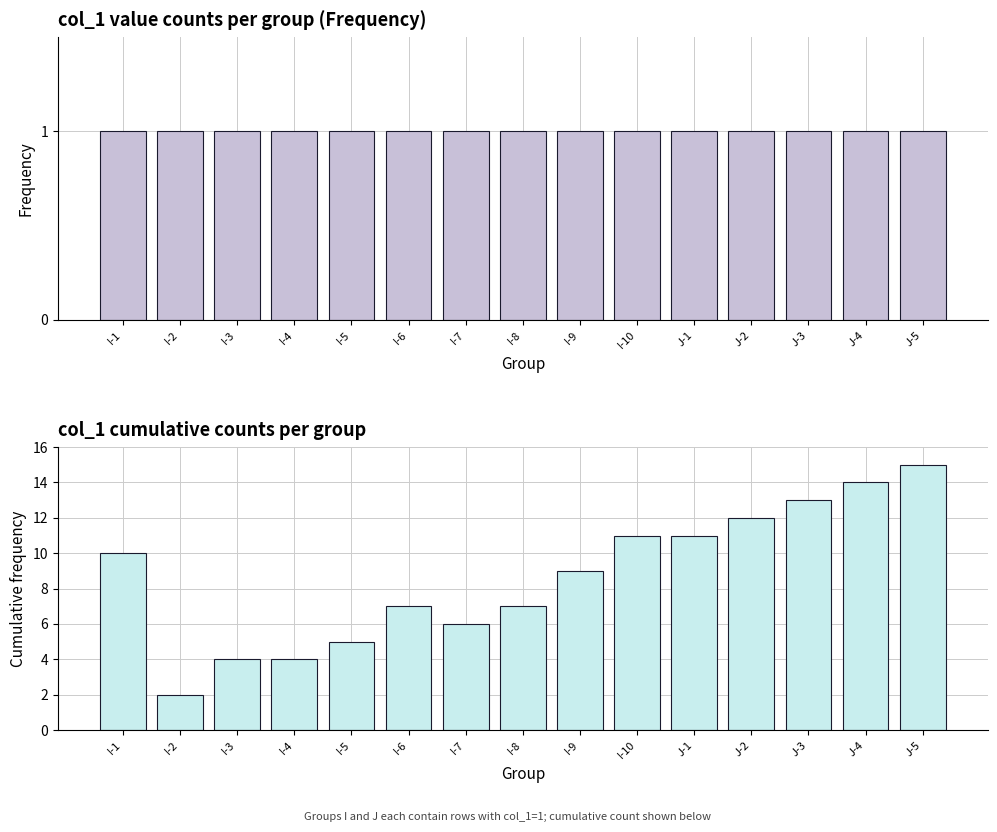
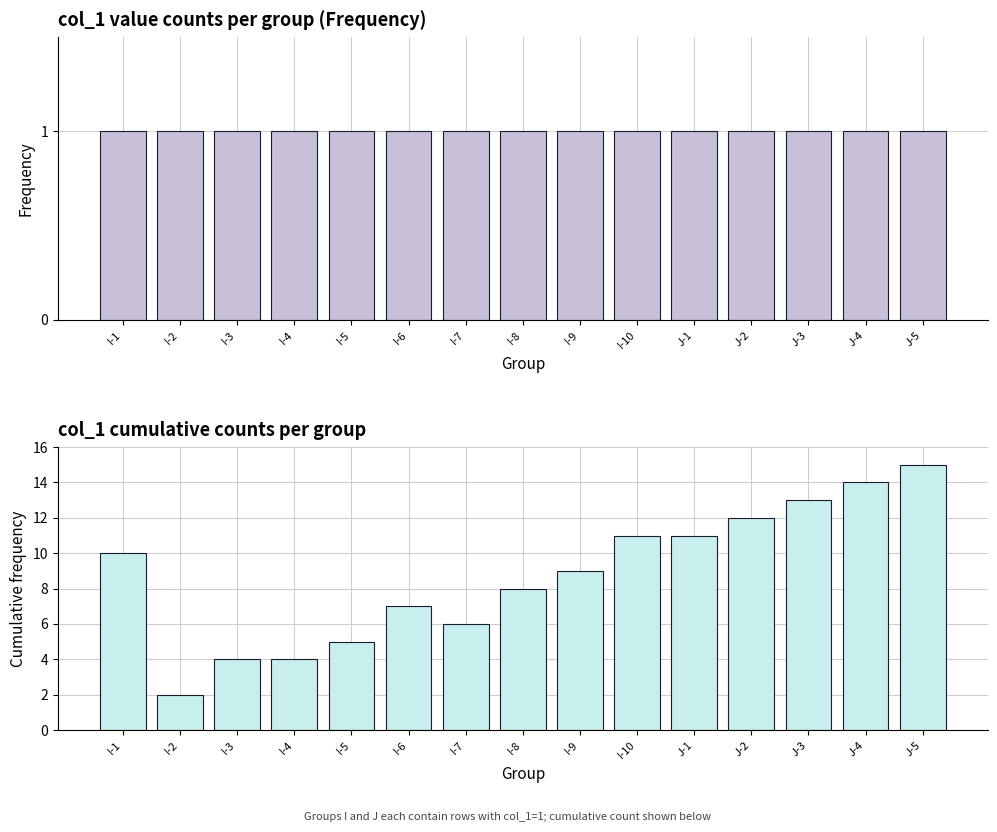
  {
    "col_1 value counts per group (Frequency)": {
      "I-1": 1.00,
      "I-2": 1.00,
      "I-3": 1.00,
      "I-4": 1.00,
      "I-5": 1.00,
      "I-6": 1.00,
      "I-7": 1.00,
      "I-8": 1.00,
      "I-9": 1.00,
      "I-10": 1.00,
      "J-1": 1.00,
      "J-2": 1.00,
      "J-3": 1.00,
      "J-4": 1.00,
      "J-5": 1.00
    },
    "col_1 cumulative counts per group": {
      "I-1": 10,
      "I-2": 2,
      "I-3": 4,
      "I-4": 4,
      "I-5": 5,
      "I-6": 7,
      "I-7": 6,
-     "I-8": 7,
+     "I-8": 8,
      "I-9": 9,
      "I-10": 11,
      "J-1": 11,
      "J-2": 12,
      "J-3": 13,
      "J-4": 14,
      "J-5": 15
    }
  }
